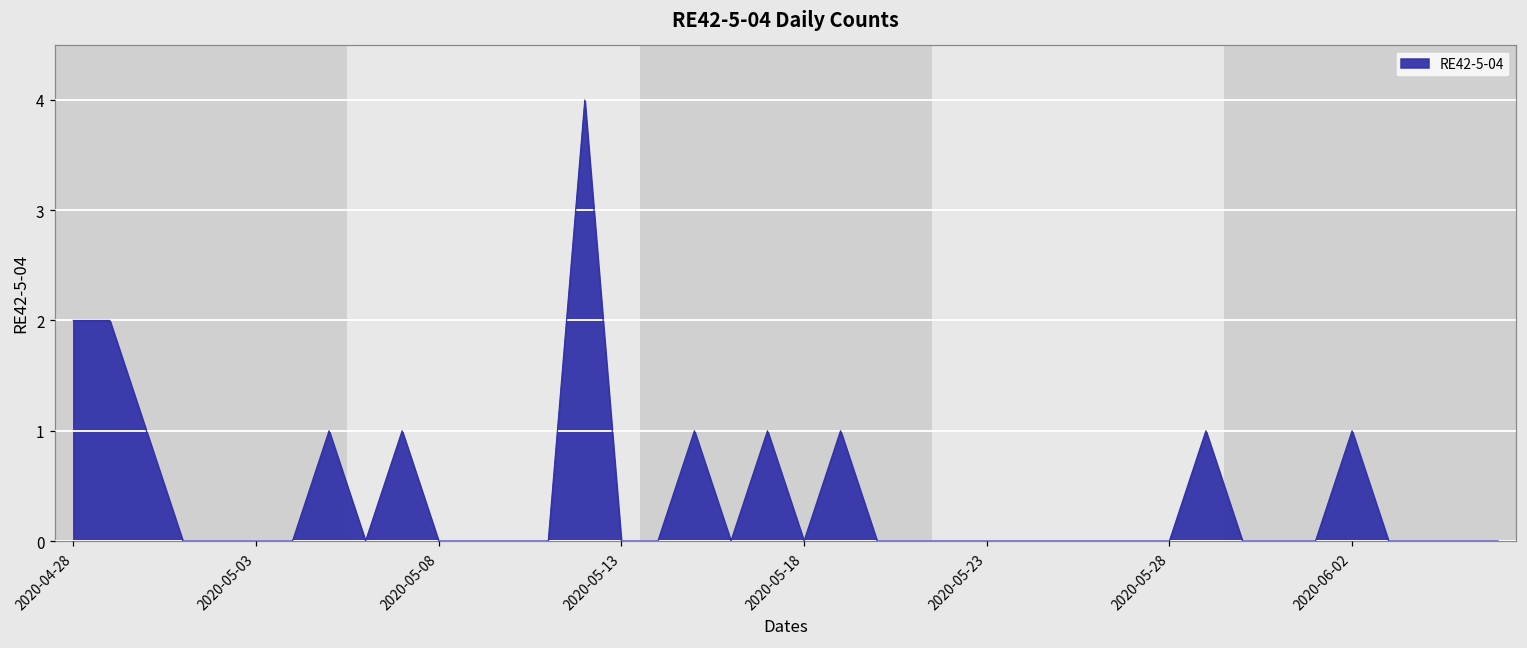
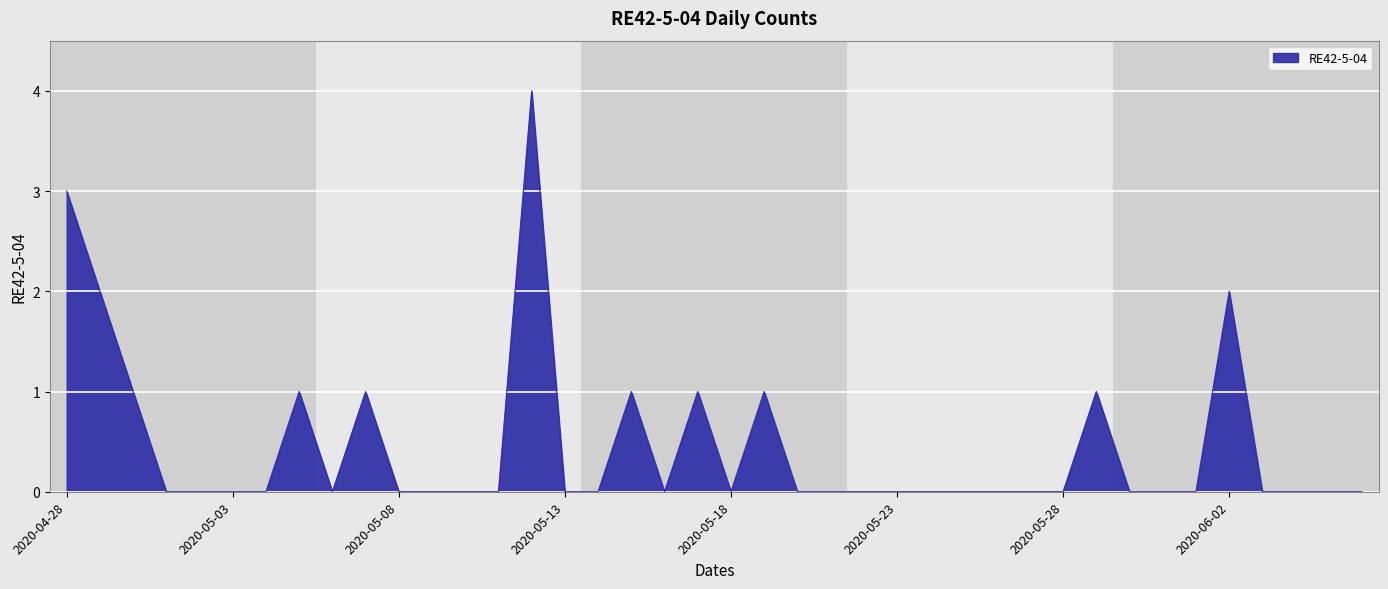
  {
-   "2020-04-28": 2,
+   "2020-04-28": 3,
    "2020-05-03": 0,
    "2020-05-08": 0,
    "2020-05-13": 0,
    "2020-05-18": 0,
    "2020-05-23": 0,
    "2020-05-28": 0,
-   "2020-06-02": 1
+   "2020-06-02": 2
  }
